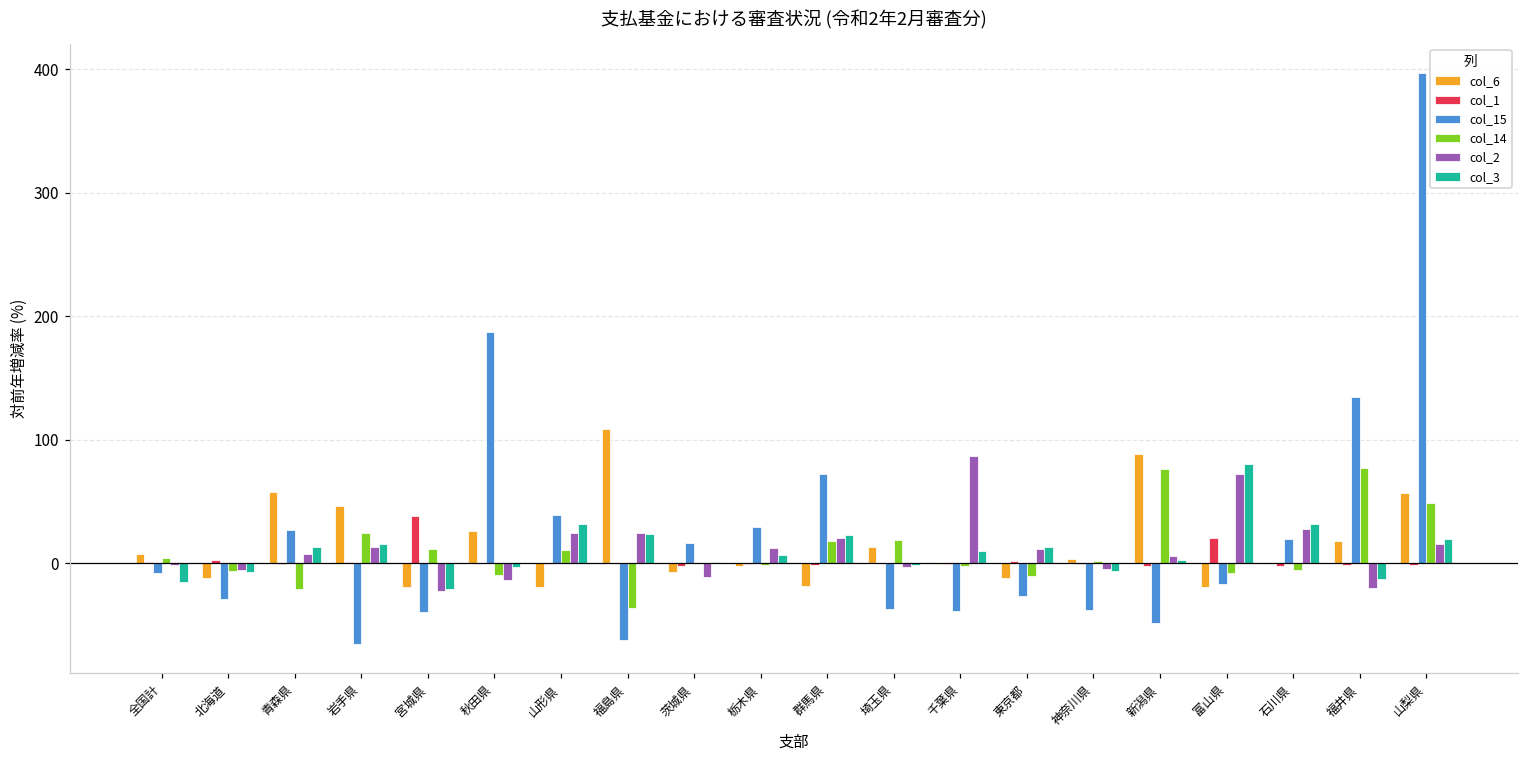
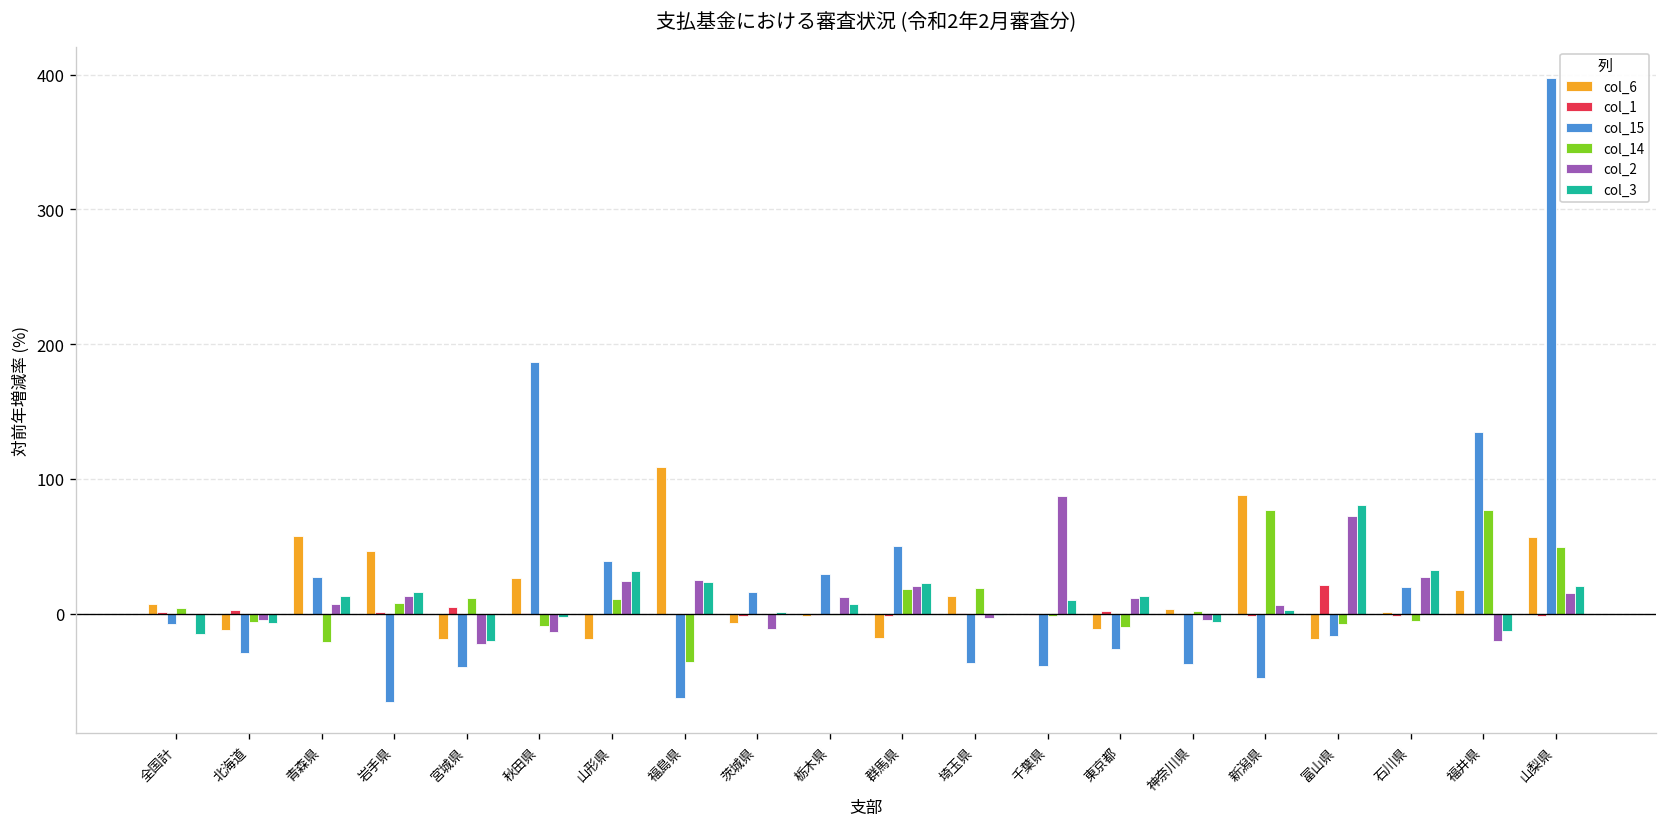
  {
    "col_6": {
      "全国計": 7,
      "北海道": -12,
      "青森県": 57,
      "岩手県": 46,
      "宮城県": -19,
      "秋田県": 27,
      "山形県": -19,
      "福島県": 109,
      "茨城県": -7,
      "群馬県": -18,
      "埼玉県": 13,
      "東京都": -12,
      "神奈川県": 3,
      "新潟県": 88,
      "富山県": -19,
      "福井県": 18,
      "山梨県": 57
    },
    "col_1": {
      "北海道": 2,
-     "宮城県": 38,
+     "宮城県": 5,
      "富山県": 21
    },
    "col_15": {
      "全国計": -8,
      "北海道": -29,
      "青森県": 27,
      "岩手県": -66,
      "宮城県": -40,
      "秋田県": 187,
      "山形県": 39,
      "福島県": -62,
      "茨城県": 16,
      "栃木県": 30,
-     "群馬県": 72,
+     "群馬県": 50,
      "埼玉県": -37,
      "千葉県": -39,
      "東京都": -26,
      "神奈川県": -38,
      "新潟県": -48,
      "富山県": -16,
      "石川県": 20,
      "福井県": 135,
      "山梨県": 398
    },
    "col_14": {
      "全国計": 4,
      "北海道": -6,
      "青森県": -21,
-     "岩手県": 25,
+     "岩手県": 8,
      "宮城県": 11,
      "秋田県": -9,
      "山形県": 11,
      "福島県": -36,
      "群馬県": 18,
      "埼玉県": 19,
      "東京都": -10,
      "新潟県": 77,
      "富山県": -8,
      "石川県": -5,
      "福井県": 77,
      "山梨県": 49
    },
    "col_2": {
      "北海道": -5,
      "青森県": 7,
      "岩手県": 13,
      "宮城県": -23,
      "秋田県": -13,
      "山形県": 24,
      "福島県": 25,
      "茨城県": -11,
      "栃木県": 12,
      "群馬県": 20,
      "埼玉県": -3,
      "千葉県": 87,
      "東京都": 11,
      "神奈川県": -5,
      "新潟県": 6,
      "富山県": 72,
      "石川県": 27,
      "福井県": -20,
      "山梨県": 16
    },
    "col_3": {
      "全国計": -15,
      "北海道": -7,
      "青森県": 13,
      "岩手県": 16,
      "宮城県": -21,
      "秋田県": -3,
      "山形県": 32,
      "福島県": 24,
      "栃木県": 7,
      "群馬県": 23,
      "千葉県": 10,
      "東京都": 13,
      "神奈川県": -7,
      "新潟県": 3,
      "富山県": 81,
      "石川県": 32,
      "福井県": -13,
      "山梨県": 20
    }
  }
